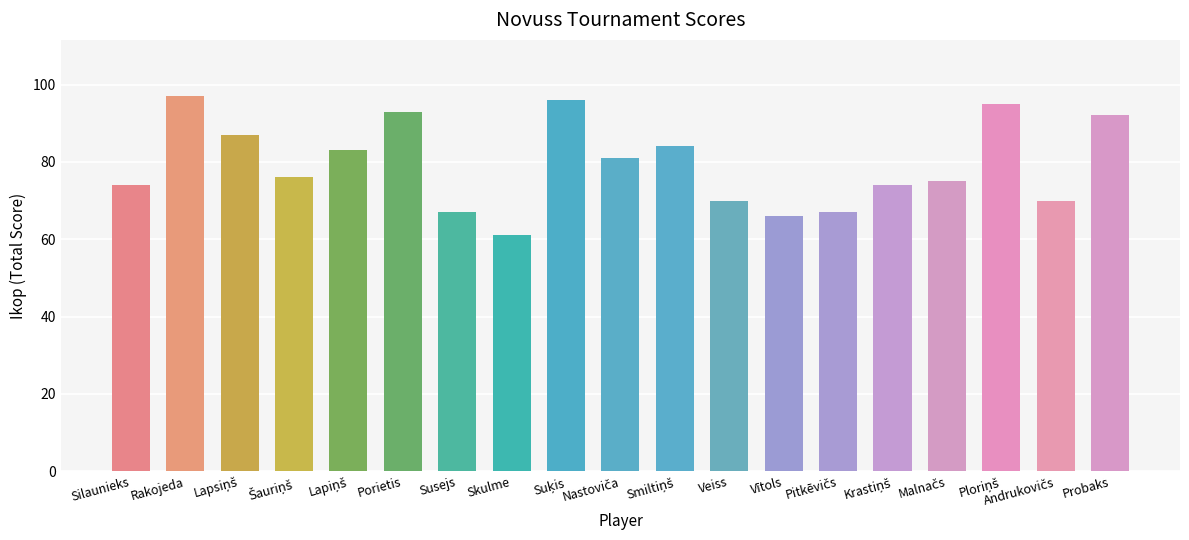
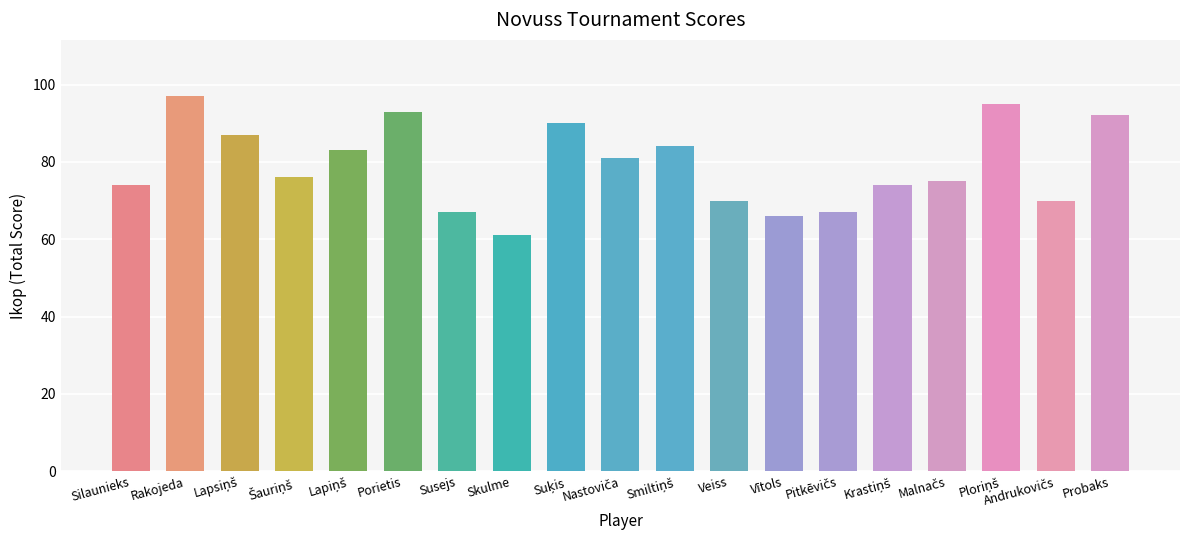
  {
    "Silaunieks": 74,
    "Rakojeda": 97,
    "Lapsiņš": 87,
    "Šauriņš": 76,
    "Lapiņš": 83,
    "Porietis": 93,
    "Susejs": 67,
    "Skulme": 61,
-   "Suķis": 96,
+   "Suķis": 90,
    "Nastoviča": 81,
    "Smiltiņš": 84,
    "Veiss": 70,
    "Vītols": 66,
    "Pitkēvičs": 67,
    "Krastiņš": 74,
    "Malnačs": 75,
    "Ploriņš": 95,
    "Andrukovičs": 70,
    "Probaks": 92
  }
